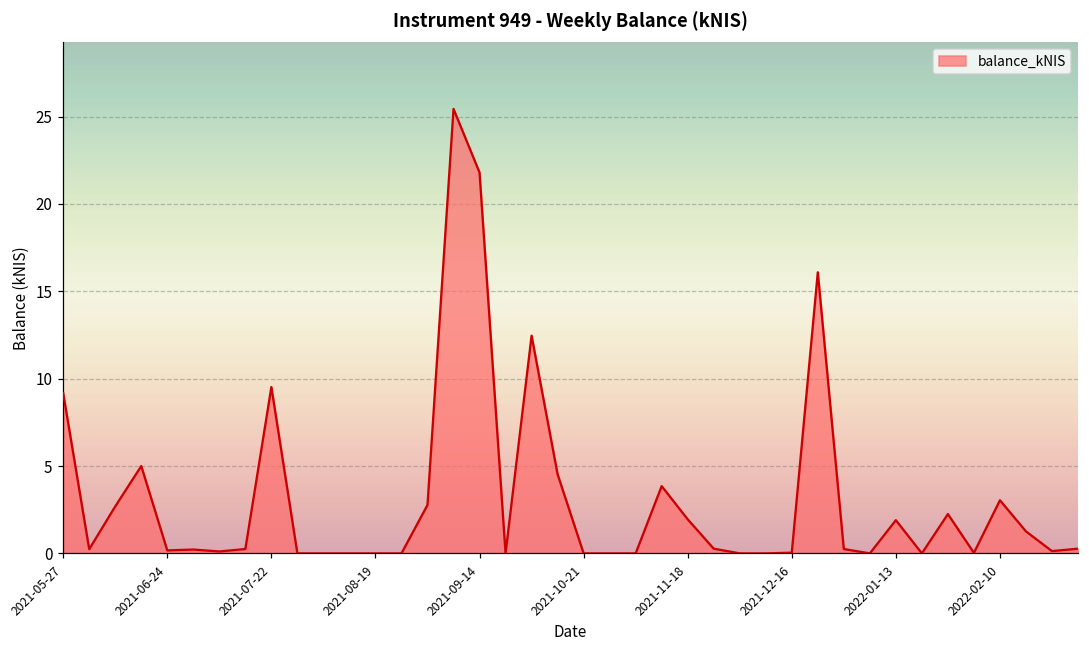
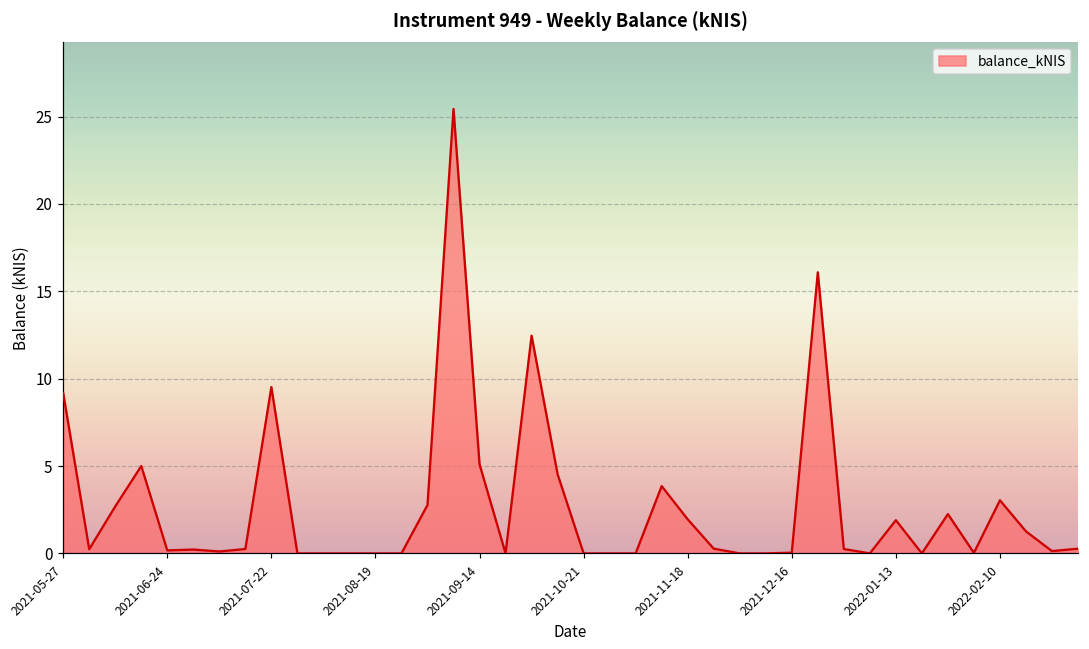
  {
    "2021-05-27": 9.2,
    "2021-06-24": 0.2,
    "2021-07-22": 9.5,
    "2021-08-19": 0.0,
-   "2021-09-14": 21.8,
+   "2021-09-14": 5.1,
    "2021-10-21": 0.0,
    "2021-11-18": 2.0,
    "2021-12-16": 0.0,
    "2022-01-13": 1.9,
    "2022-02-10": 3.0
  }
